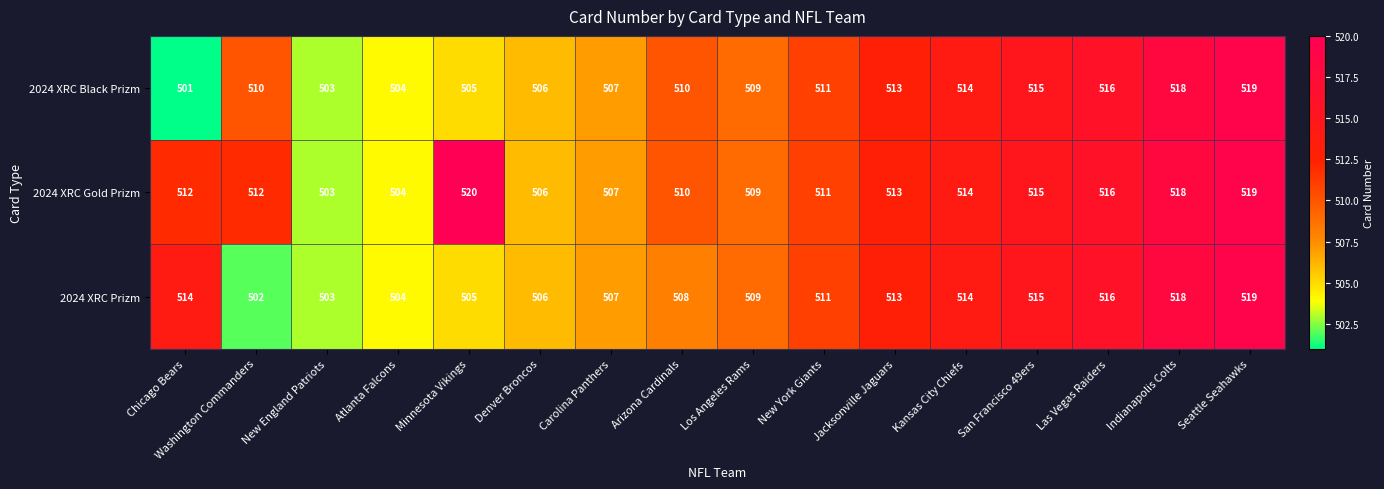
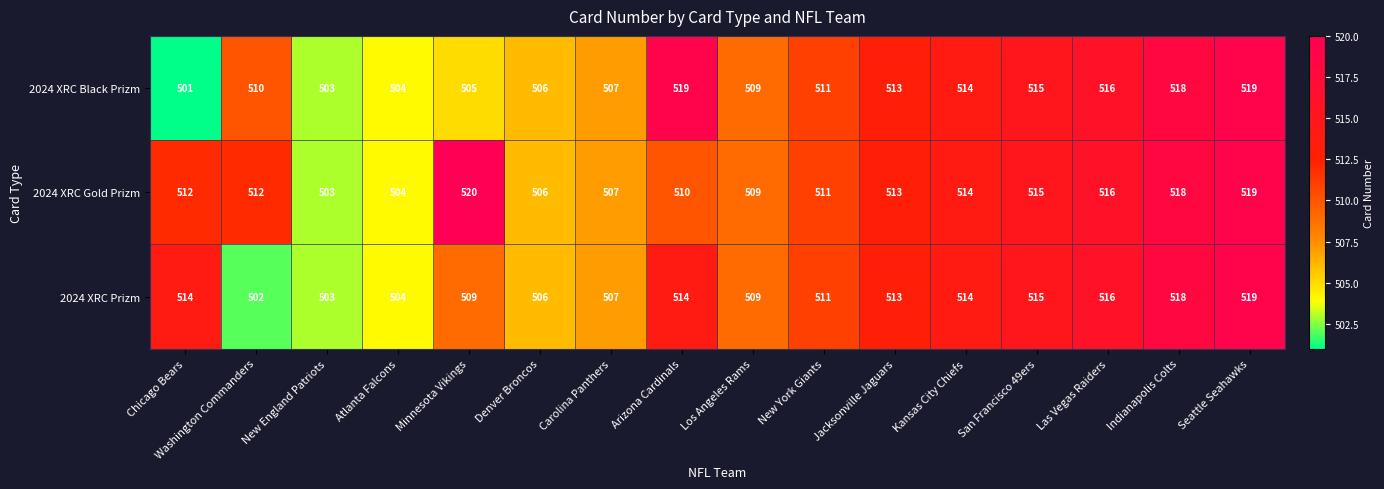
  {
    "2024 XRC Black Prizm": {
      "Chicago Bears": 501,
      "Washington Commanders": 510,
      "New England Patriots": 503,
      "Atlanta Falcons": 504,
      "Minnesota Vikings": 505,
      "Denver Broncos": 506,
      "Carolina Panthers": 507,
-     "Arizona Cardinals": 510,
+     "Arizona Cardinals": 519,
      "Los Angeles Rams": 509,
      "New York Giants": 511,
      "Jacksonville Jaguars": 513,
      "Kansas City Chiefs": 514,
      "San Francisco 49ers": 515,
      "Las Vegas Raiders": 516,
      "Indianapolis Colts": 518,
      "Seattle Seahawks": 519
    },
    "2024 XRC Gold Prizm": {
      "Chicago Bears": 512,
      "Washington Commanders": 512,
      "New England Patriots": 503,
      "Atlanta Falcons": 504,
      "Minnesota Vikings": 520,
      "Denver Broncos": 506,
      "Carolina Panthers": 507,
      "Arizona Cardinals": 510,
      "Los Angeles Rams": 509,
      "New York Giants": 511,
      "Jacksonville Jaguars": 513,
      "Kansas City Chiefs": 514,
      "San Francisco 49ers": 515,
      "Las Vegas Raiders": 516,
      "Indianapolis Colts": 518,
      "Seattle Seahawks": 519
    },
    "2024 XRC Prizm": {
      "Chicago Bears": 514,
      "Washington Commanders": 502,
      "New England Patriots": 503,
      "Atlanta Falcons": 504,
-     "Minnesota Vikings": 505,
+     "Minnesota Vikings": 509,
      "Denver Broncos": 506,
      "Carolina Panthers": 507,
-     "Arizona Cardinals": 508,
+     "Arizona Cardinals": 514,
      "Los Angeles Rams": 509,
      "New York Giants": 511,
      "Jacksonville Jaguars": 513,
      "Kansas City Chiefs": 514,
      "San Francisco 49ers": 515,
      "Las Vegas Raiders": 516,
      "Indianapolis Colts": 518,
      "Seattle Seahawks": 519
    }
  }
